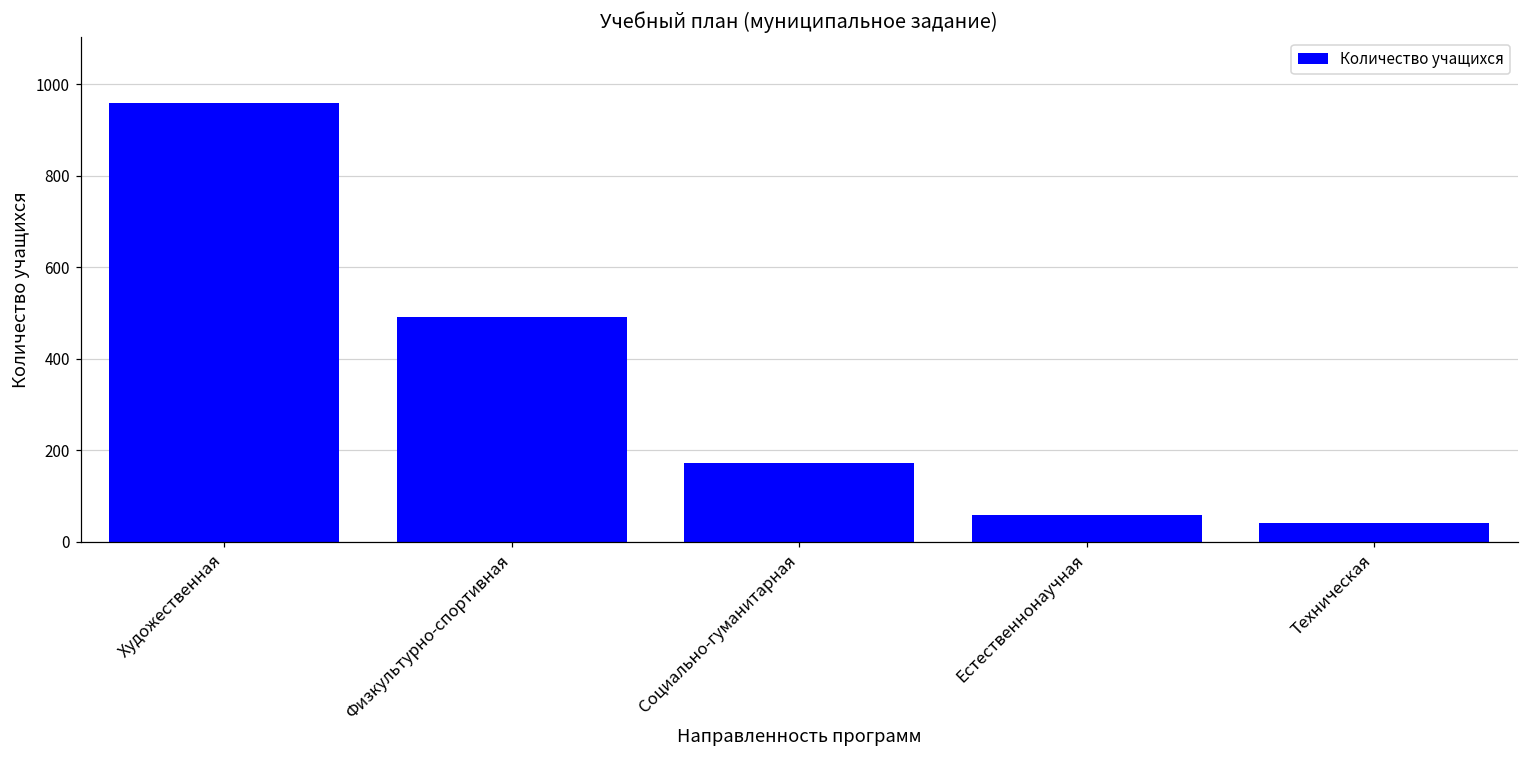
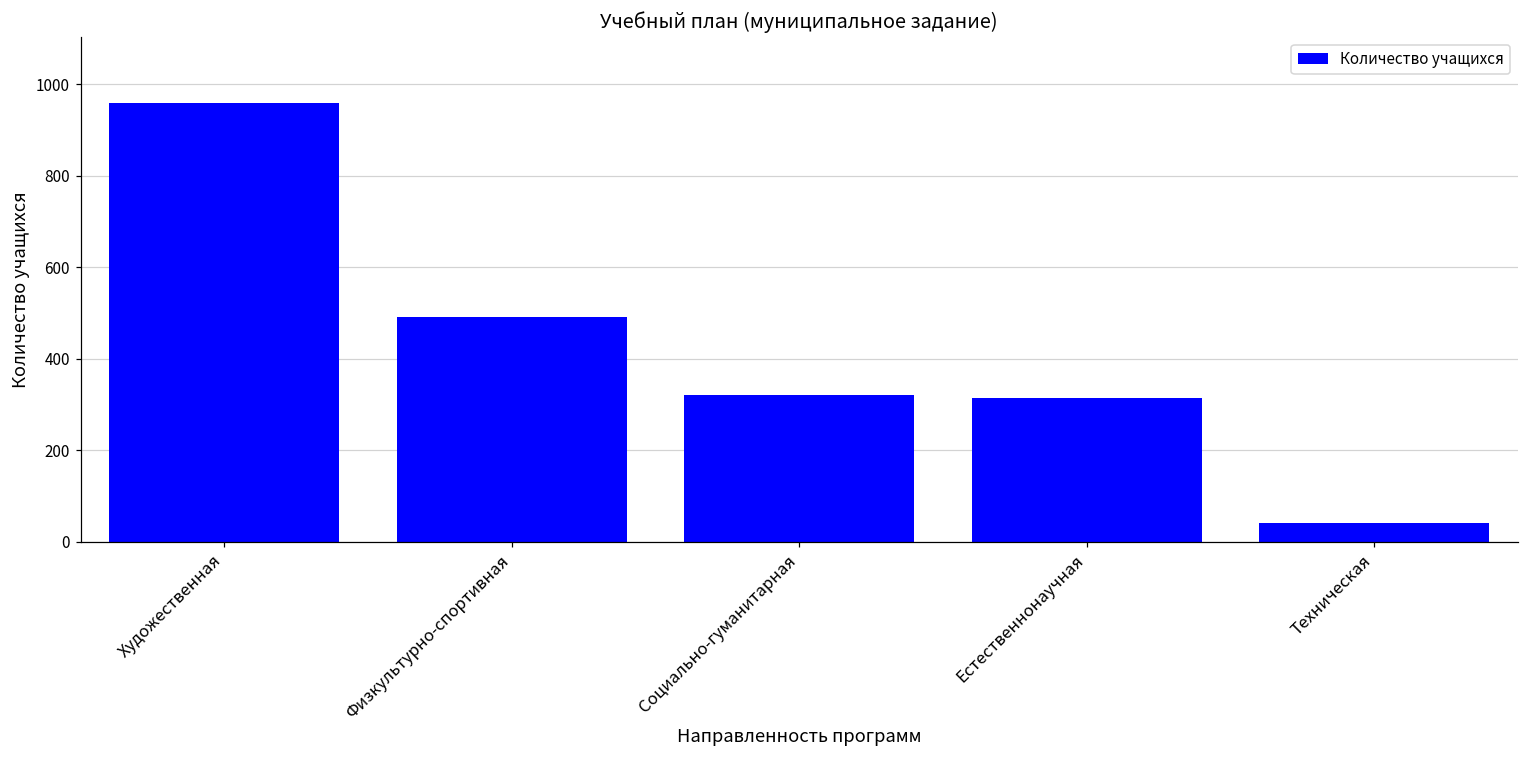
  {
    "Художественная": 960,
    "Физкультурно-спортивная": 490,
-   "Социально-гуманитарная": 170,
-   "Естественнонаучная": 60,
+   "Социально-гуманитарная": 320,
+   "Естественнонаучная": 320,
    "Техническая": 40
  }
